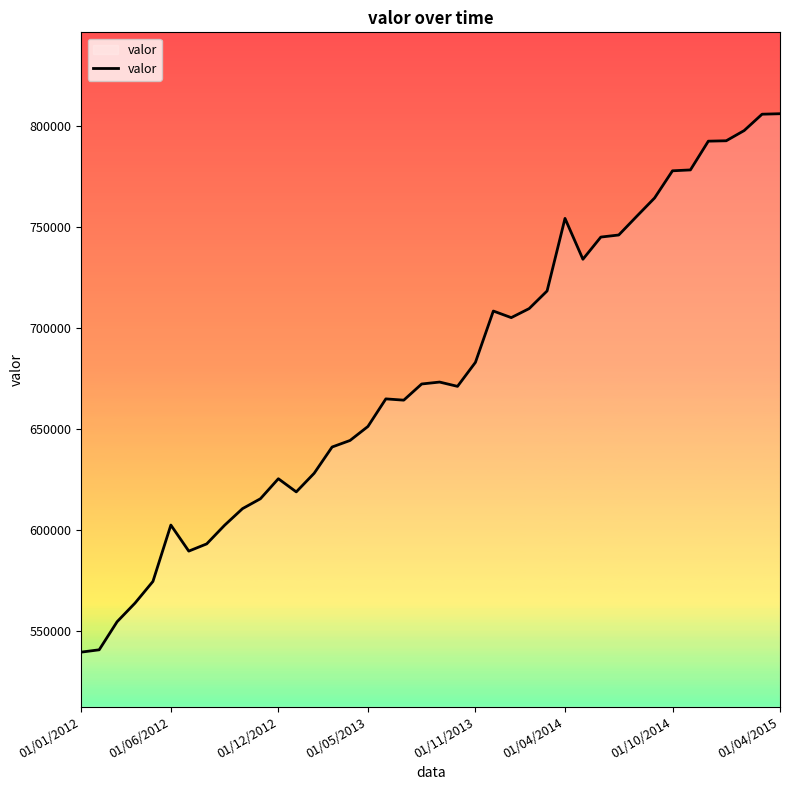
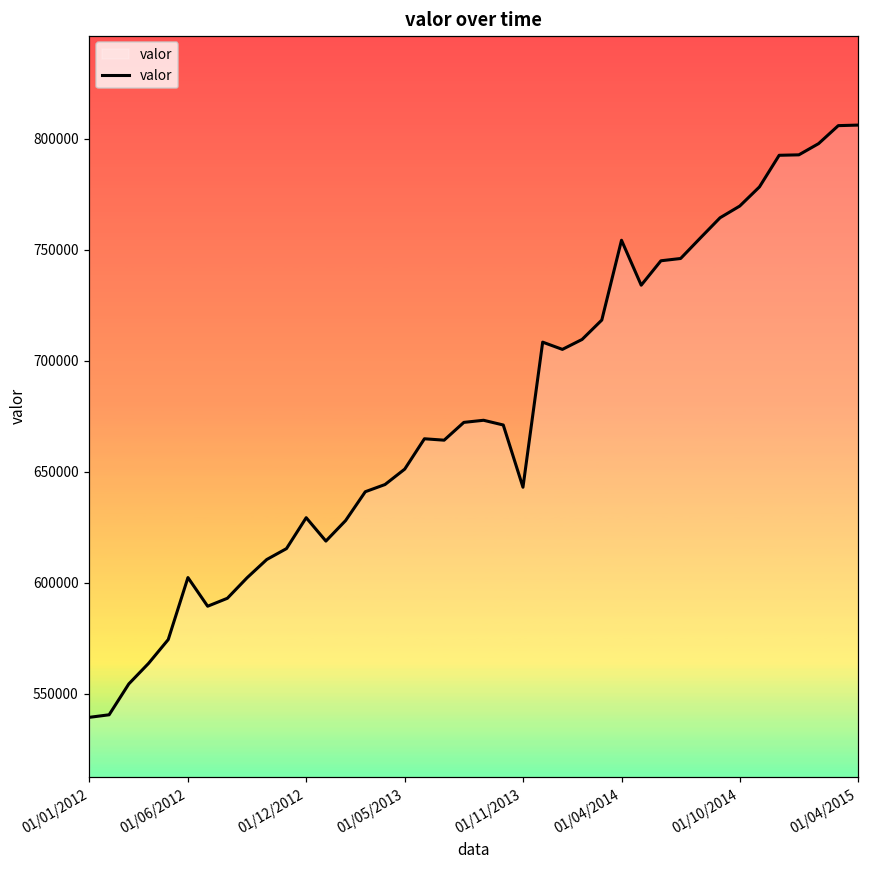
  {
    "01/01/2012": 539000,
    "01/06/2012": 602000,
-   "01/12/2012": 625000,
+   "01/12/2012": 629000,
    "01/05/2013": 651000,
-   "01/11/2013": 683000,
+   "01/11/2013": 643000,
    "01/04/2014": 754000,
-   "01/10/2014": 778000,
+   "01/10/2014": 770000,
    "01/04/2015": 806000
  }
